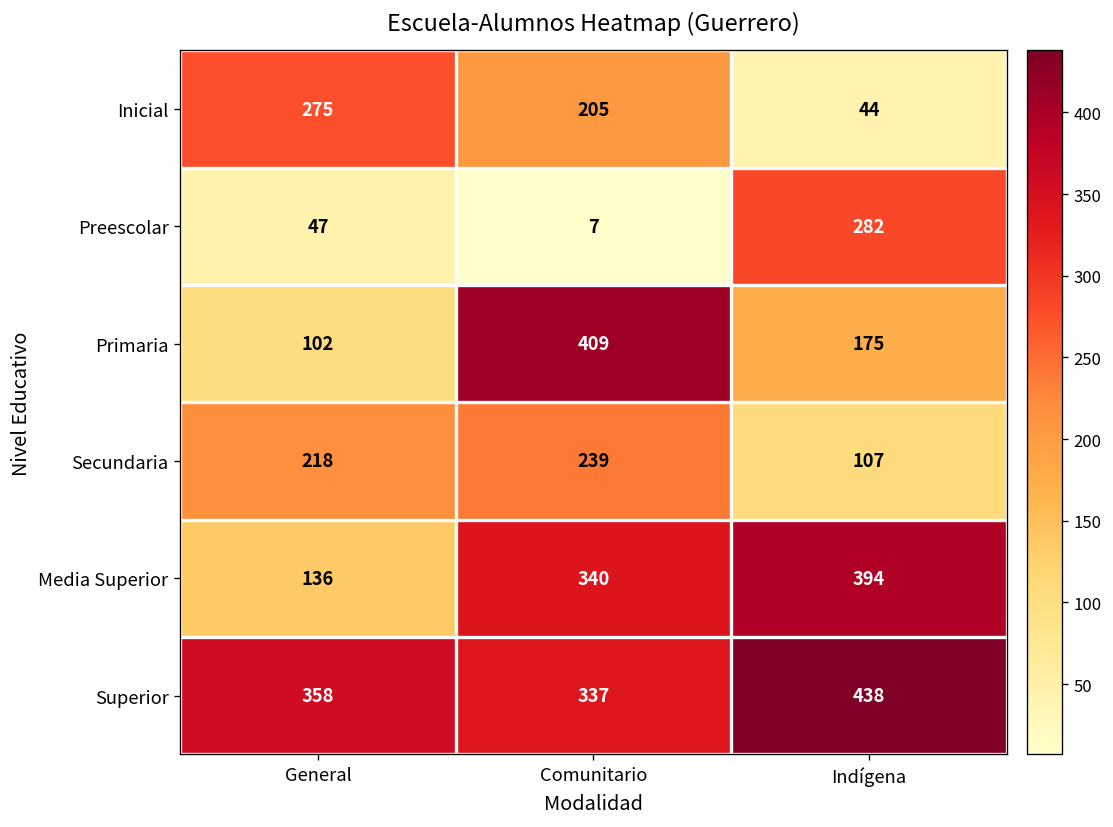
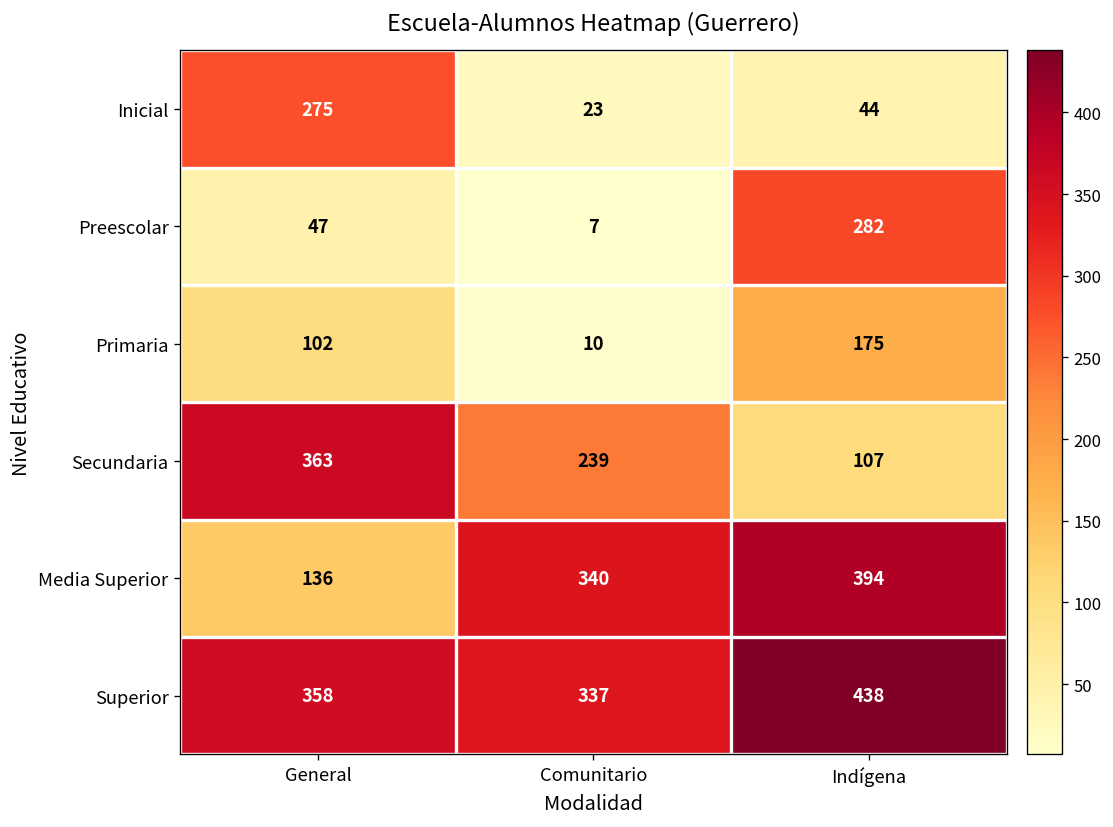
  {
    "Inicial": {
      "General": 275,
-     "Comunitario": 205,
+     "Comunitario": 23,
      "Indígena": 44
    },
    "Preescolar": {
      "General": 47,
      "Comunitario": 7,
      "Indígena": 282
    },
    "Primaria": {
      "General": 102,
-     "Comunitario": 409,
+     "Comunitario": 10,
      "Indígena": 175
    },
    "Secundaria": {
-     "General": 218,
+     "General": 363,
      "Comunitario": 239,
      "Indígena": 107
    },
    "Media Superior": {
      "General": 136,
      "Comunitario": 340,
      "Indígena": 394
    },
    "Superior": {
      "General": 358,
      "Comunitario": 337,
      "Indígena": 438
    }
  }
